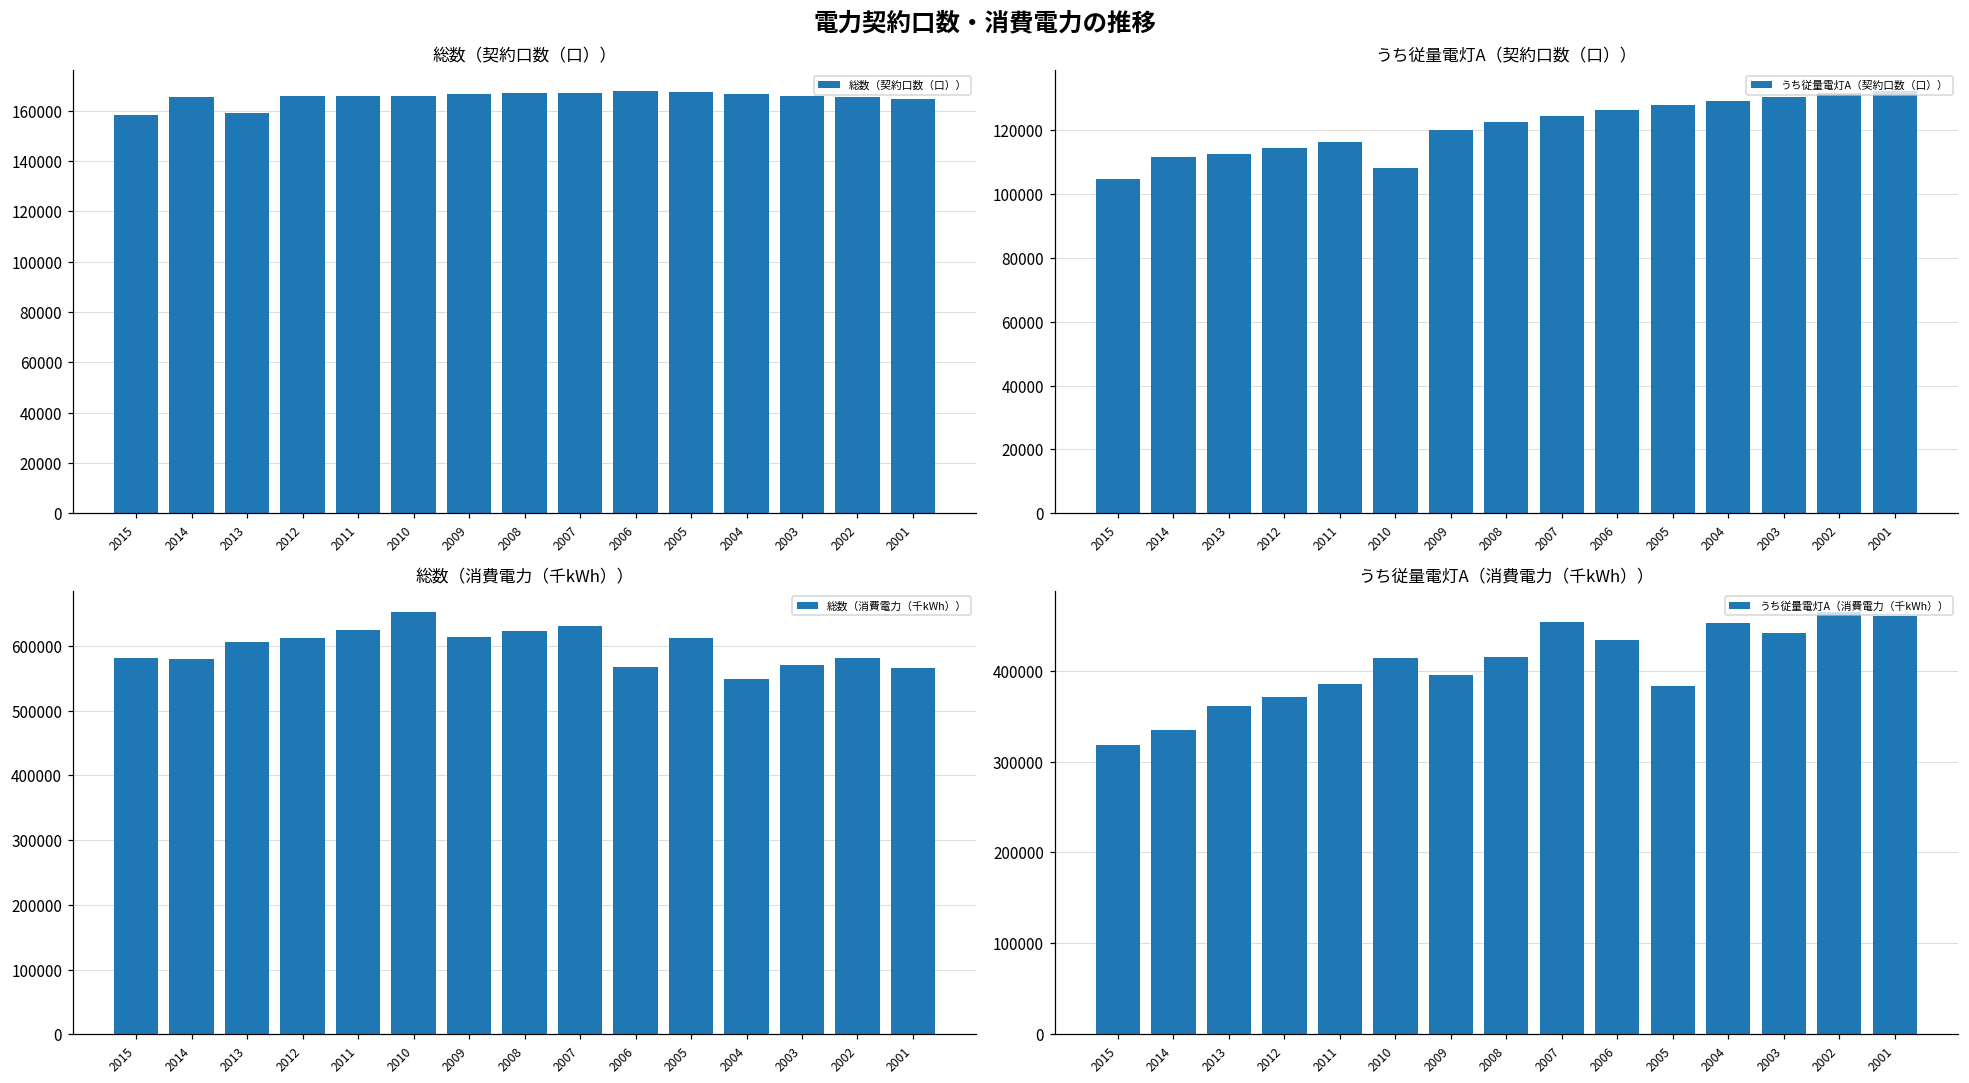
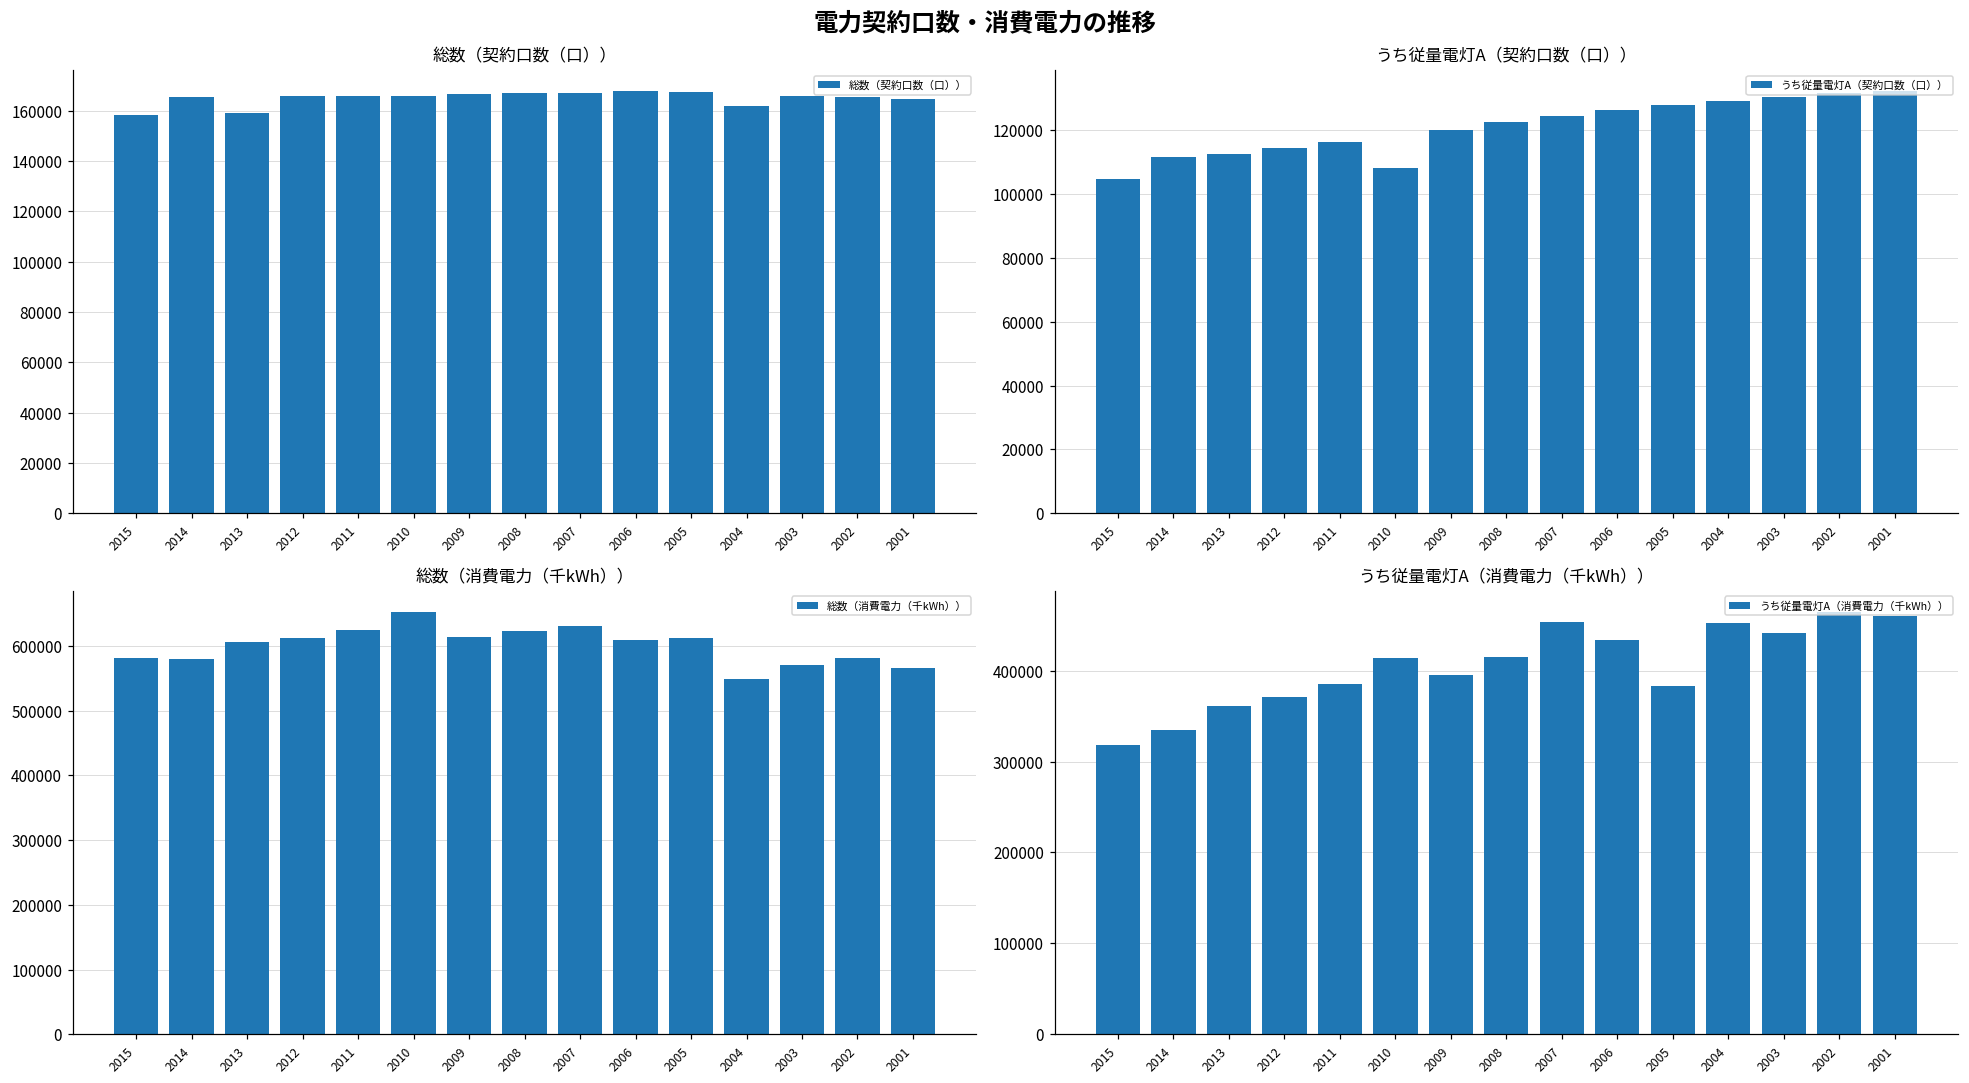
  {
    "総数（契約口数（口））": {
      "2015": 158000,
      "2014": 166000,
      "2013": 159000,
      "2012": 166000,
      "2011": 166000,
      "2010": 166000,
      "2009": 166000,
      "2008": 167000,
      "2007": 167000,
      "2006": 168000,
      "2005": 167000,
-     "2004": 167000,
+     "2004": 162000,
      "2003": 166000,
      "2002": 165000,
      "2001": 165000
    },
    "うち従量電灯A（契約口数（口））": {
      "2015": 105000,
      "2014": 111000,
      "2013": 113000,
      "2012": 114000,
      "2011": 116000,
      "2010": 108000,
      "2009": 120000,
      "2008": 122000,
      "2007": 124000,
      "2006": 126000,
      "2005": 128000,
      "2004": 129000,
      "2003": 130000
    },
    "総数（消費電力（千kWh））": {
      "2015": 580000,
      "2014": 580000,
      "2013": 610000,
      "2012": 610000,
      "2011": 630000,
      "2010": 650000,
      "2009": 610000,
      "2008": 620000,
      "2007": 630000,
-     "2006": 570000,
+     "2006": 610000,
      "2005": 610000,
      "2004": 550000,
      "2003": 570000,
      "2002": 580000,
      "2001": 570000
    },
    "うち従量電灯A（消費電力（千kWh））": {
      "2015": 320000,
      "2014": 340000,
      "2013": 360000,
      "2012": 370000,
      "2011": 390000,
      "2010": 410000,
      "2009": 390000,
      "2008": 420000,
      "2007": 450000,
      "2006": 430000,
      "2005": 380000,
      "2004": 450000,
      "2003": 440000
    }
  }
